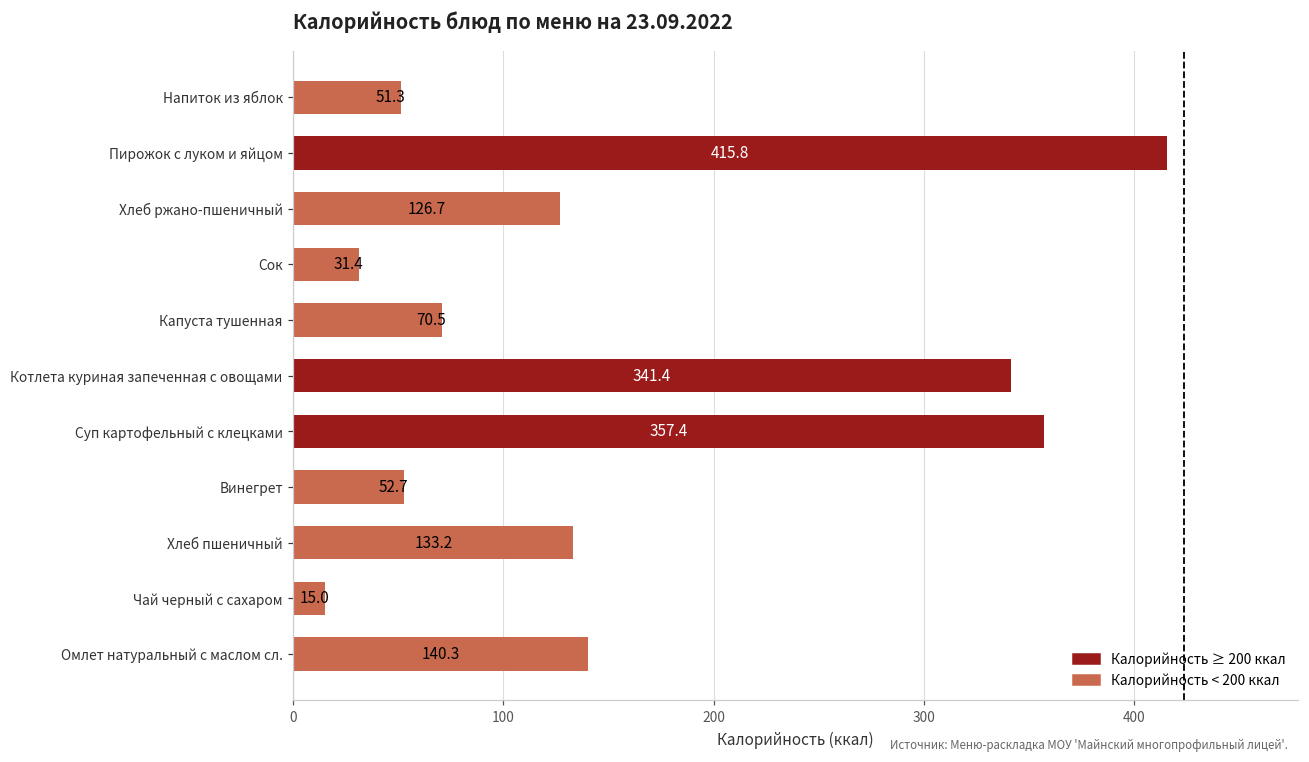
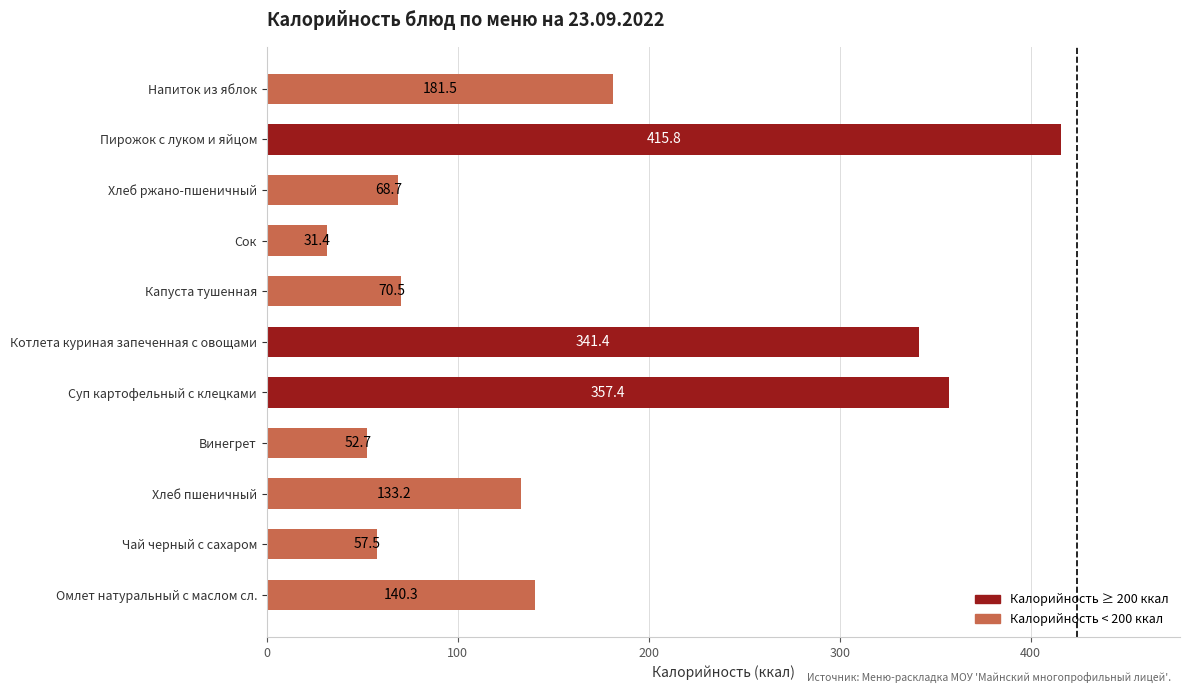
  {
-   "Напиток из яблок": 51.3,
+   "Напиток из яблок": 181.5,
    "Пирожок с луком и яйцом": 415.8,
-   "Хлеб ржано-пшеничный": 126.7,
+   "Хлеб ржано-пшеничный": 68.7,
    "Сок": 31.4,
    "Капуста тушенная": 70.5,
    "Котлета куриная запеченная с овощами": 341.4,
    "Суп картофельный с клецками": 357.4,
    "Винегрет": 52.7,
    "Хлеб пшеничный": 133.2,
-   "Чай черный с сахаром": 15.0,
+   "Чай черный с сахаром": 57.5,
    "Омлет натуральный с маслом сл.": 140.3
  }
